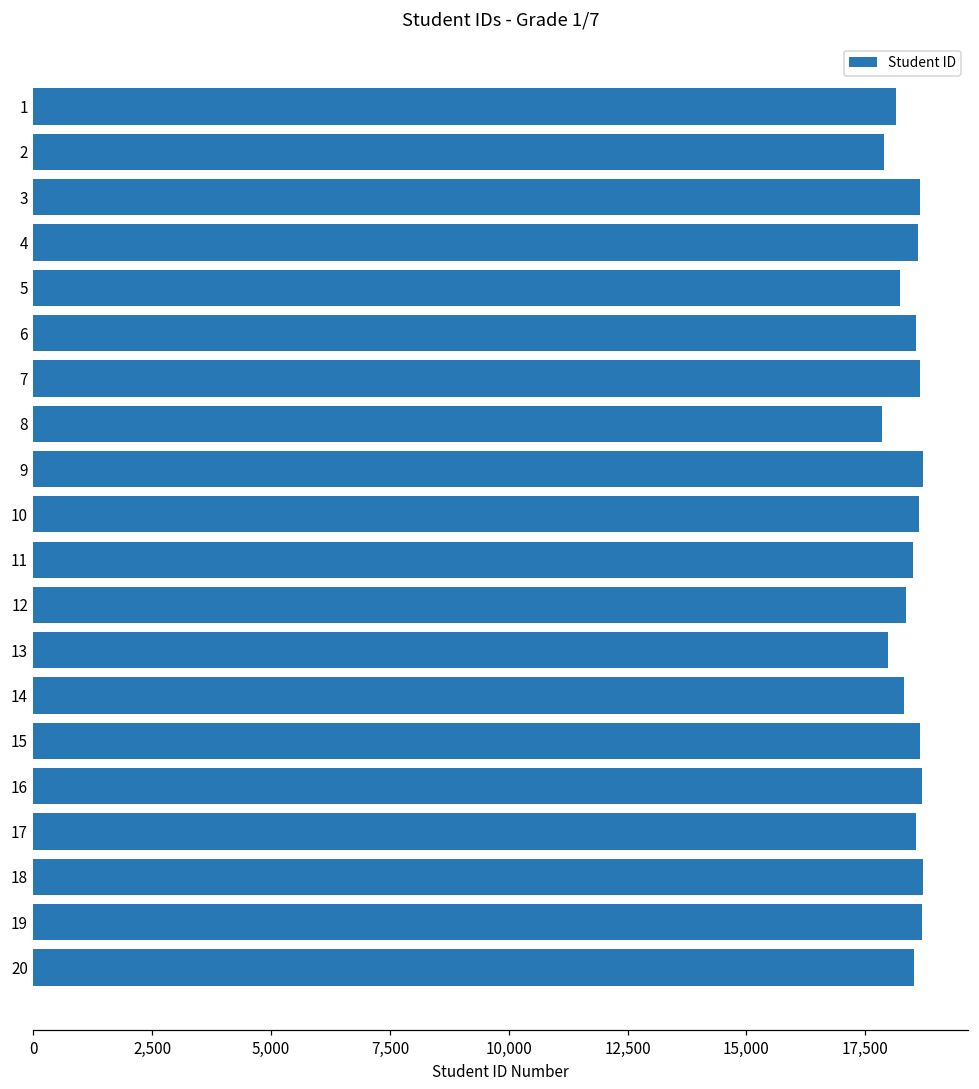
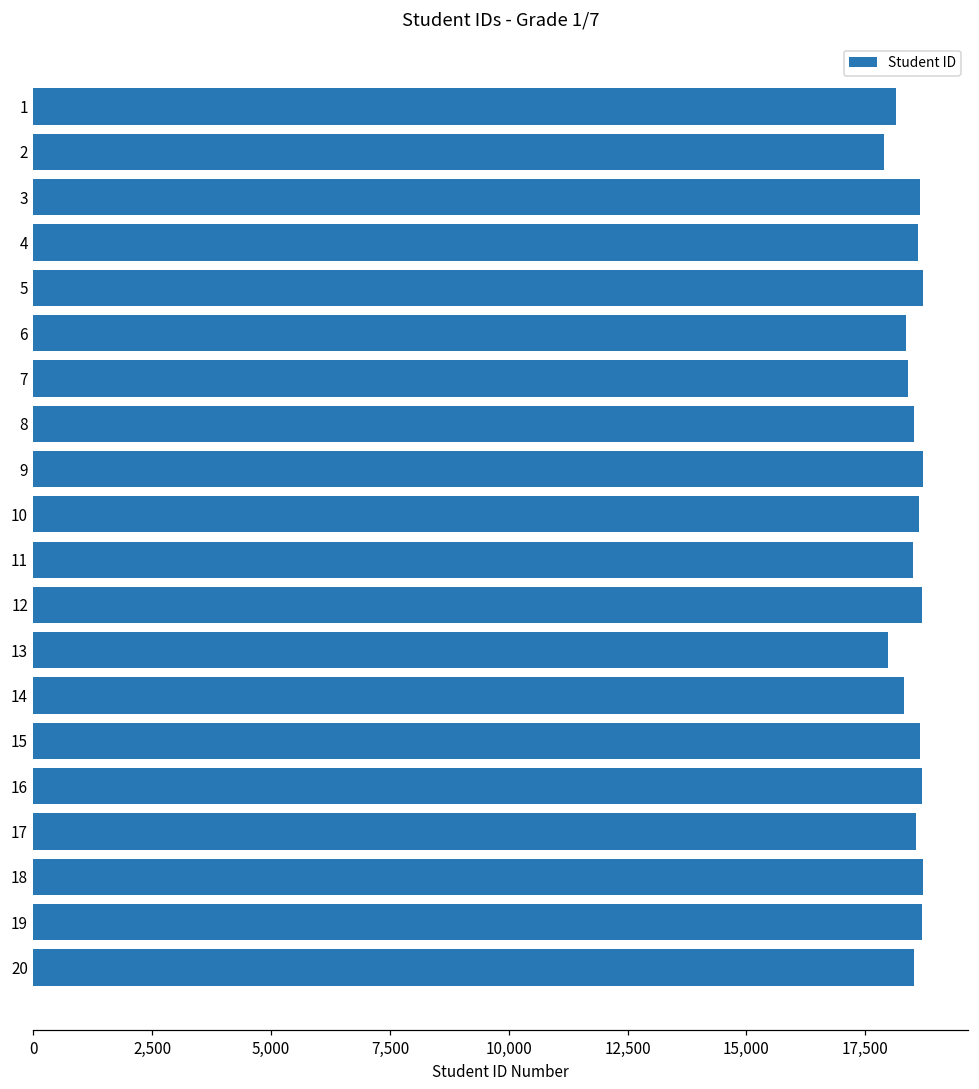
  {
    "1": "18,100",
    "2": "17,900",
    "3": "18,600",
    "4": "18,600",
-   "5": "18,200",
-   "6": "18,600",
-   "7": "18,700",
-   "8": "17,800",
+   "5": "18,700",
+   "6": "18,400",
+   "7": "18,400",
+   "8": "18,500",
    "9": "18,700",
    "10": "18,600",
    "11": "18,500",
-   "12": "18,400",
+   "12": "18,700",
    "13": "18,000",
    "14": "18,300",
    "15": "18,600",
    "16": "18,700",
    "17": "18,600",
    "18": "18,700",
    "19": "18,700",
    "20": "18,500"
  }
